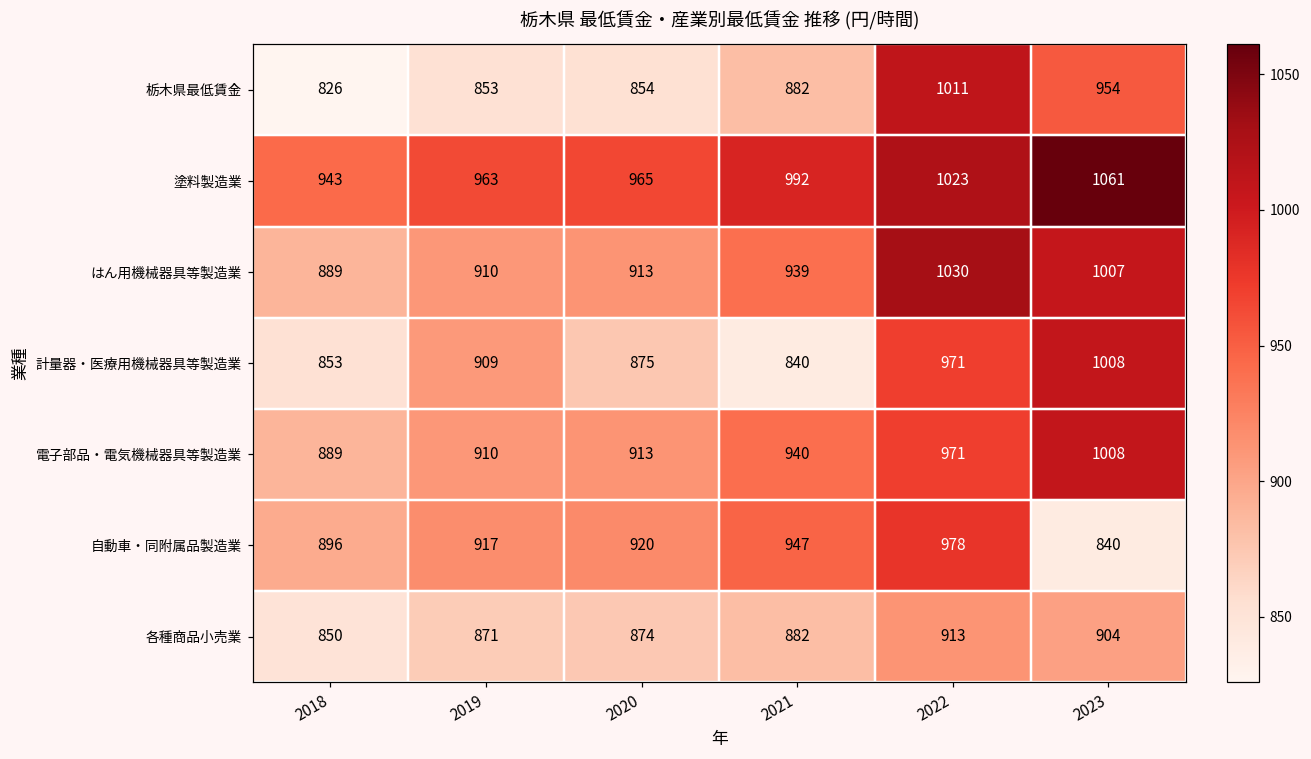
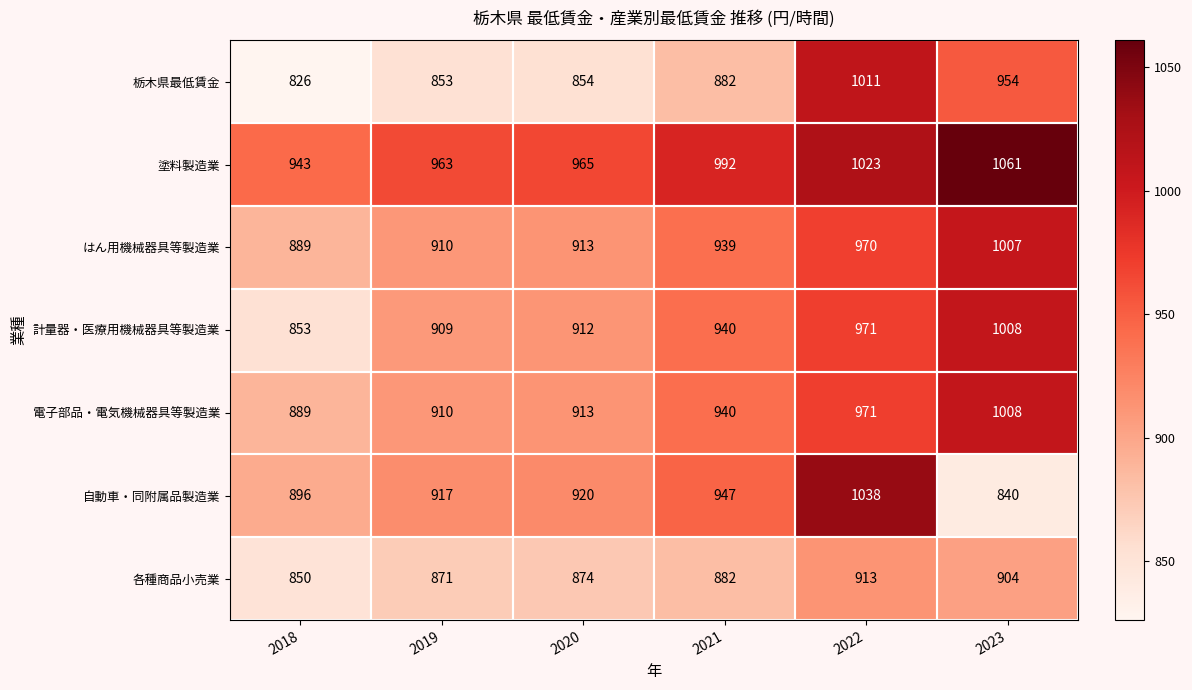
  {
    "栃木県最低賃金": {
      "2018": 826,
      "2019": 853,
      "2020": 854,
      "2021": 882,
      "2022": 1011,
      "2023": 954
    },
    "塗料製造業": {
      "2018": 943,
      "2019": 963,
      "2020": 965,
      "2021": 992,
      "2022": 1023,
      "2023": 1061
    },
    "はん用機械器具等製造業": {
      "2018": 889,
      "2019": 910,
      "2020": 913,
      "2021": 939,
-     "2022": 1030,
+     "2022": 970,
      "2023": 1007
    },
    "計量器・医療用機械器具等製造業": {
      "2018": 853,
      "2019": 909,
-     "2020": 875,
-     "2021": 840,
+     "2020": 912,
+     "2021": 940,
      "2022": 971,
      "2023": 1008
    },
    "電子部品・電気機械器具等製造業": {
      "2018": 889,
      "2019": 910,
      "2020": 913,
      "2021": 940,
      "2022": 971,
      "2023": 1008
    },
    "自動車・同附属品製造業": {
      "2018": 896,
      "2019": 917,
      "2020": 920,
      "2021": 947,
-     "2022": 978,
+     "2022": 1038,
      "2023": 840
    },
    "各種商品小売業": {
      "2018": 850,
      "2019": 871,
      "2020": 874,
      "2021": 882,
      "2022": 913,
      "2023": 904
    }
  }
